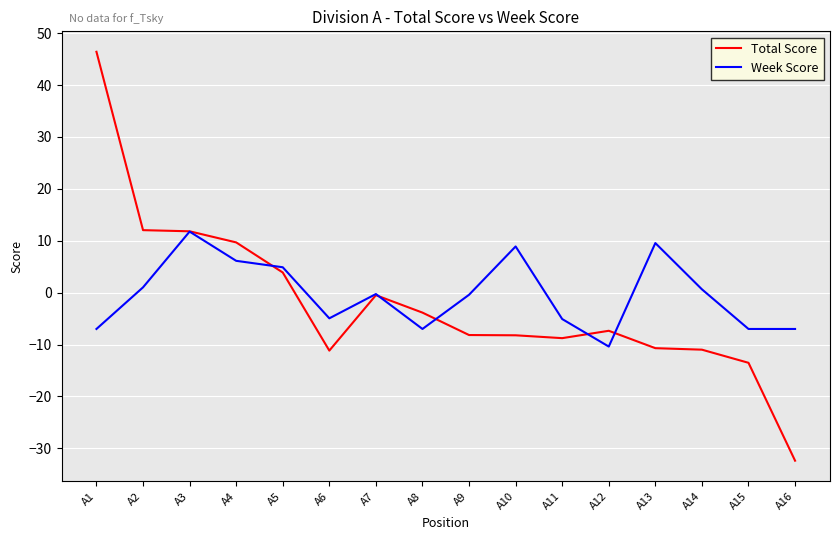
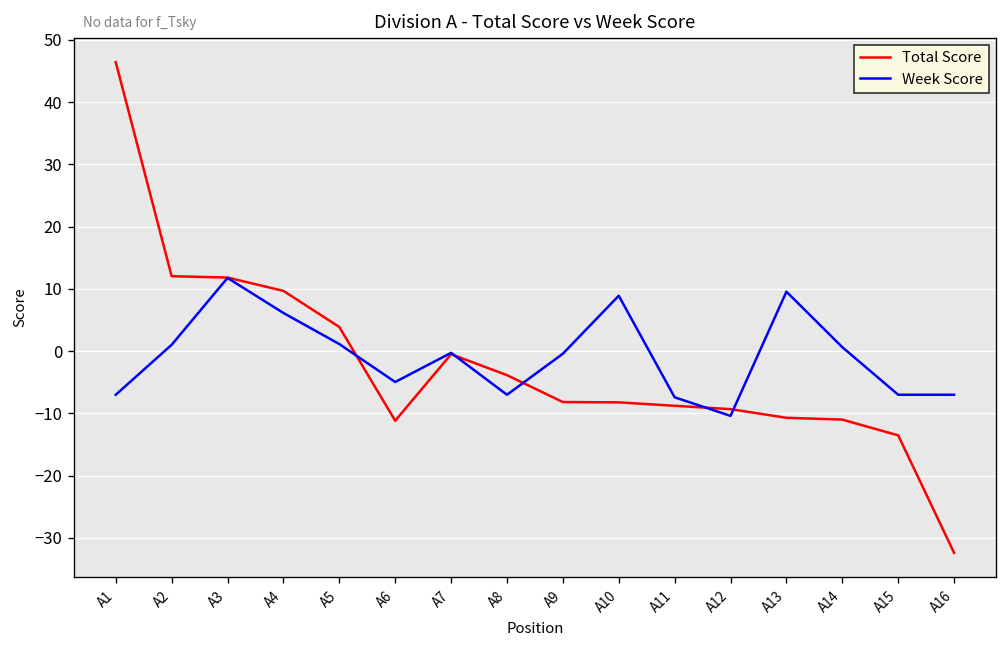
  {
    "Total Score": {
      "A1": 46,
      "A2": 12,
      "A4": 10,
      "A5": 4,
      "A6": -11,
      "A8": -4,
      "A9": -8,
      "A10": -8,
      "A11": -9,
-     "A12": -7,
+     "A12": -9,
      "A13": -11,
      "A14": -11,
      "A15": -14,
      "A16": -32
    },
    "Week Score": {
      "A1": -7,
      "A2": 1,
      "A4": 6,
-     "A5": 5,
+     "A5": 1,
      "A6": -5,
      "A8": -7,
      "A9": 0,
      "A10": 9,
-     "A11": -5,
+     "A11": -7,
      "A12": -10,
      "A13": 10,
      "A14": 1,
      "A15": -7,
      "A16": -7
    }
  }
